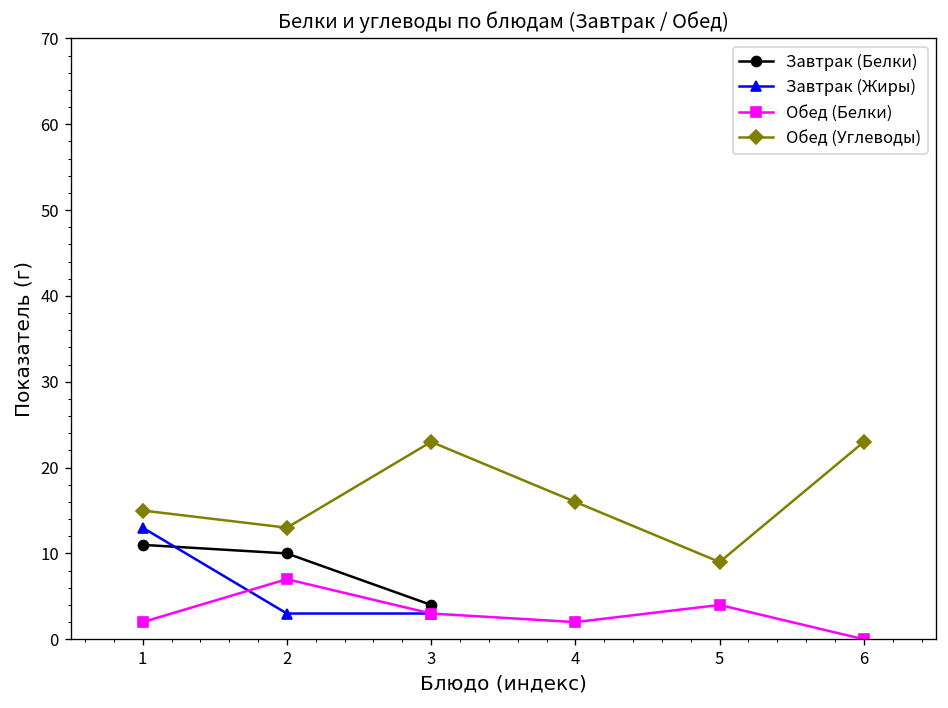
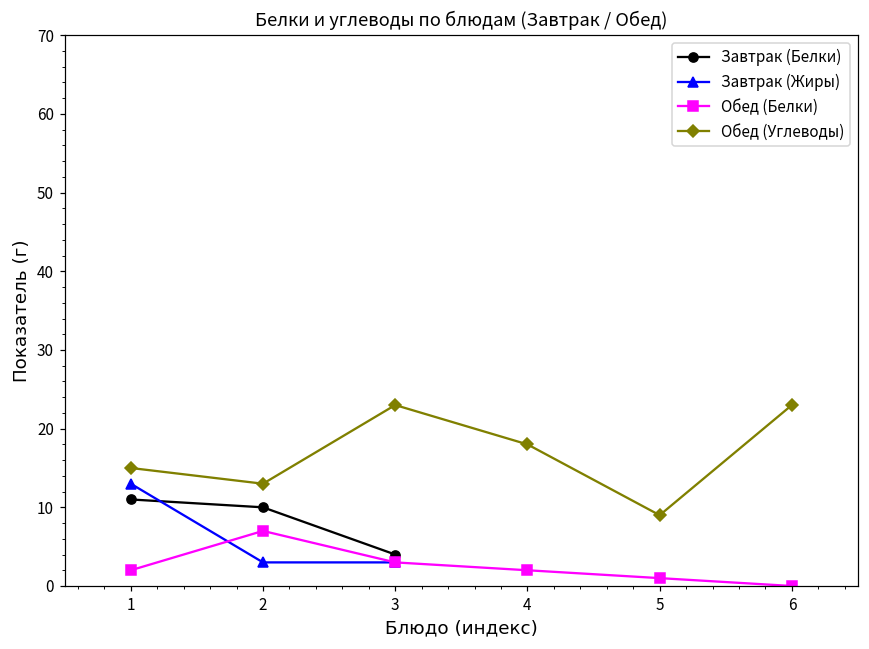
  {
    "Завтрак (Белки)": {
      "1": 11,
      "2": 10,
      "3": 4
    },
    "Завтрак (Жиры)": {
      "1": 13,
      "2": 3
    },
    "Обед (Белки)": {
      "1": 2,
      "2": 7,
      "4": 2,
-     "5": 4,
+     "5": 1,
      "6": 0
    },
    "Обед (Углеводы)": {
      "1": 15,
      "2": 13,
      "3": 23,
-     "4": 16,
+     "4": 18,
      "5": 9,
      "6": 23
    }
  }
